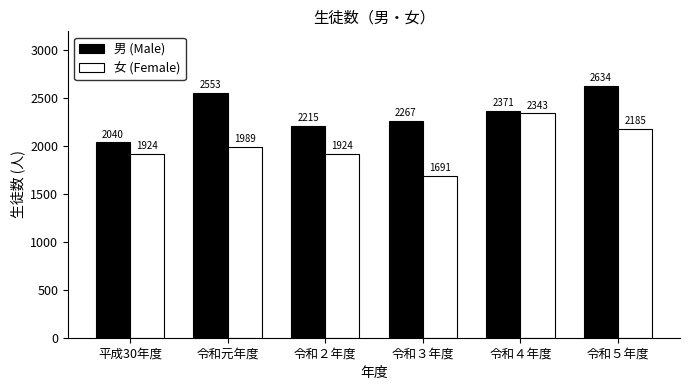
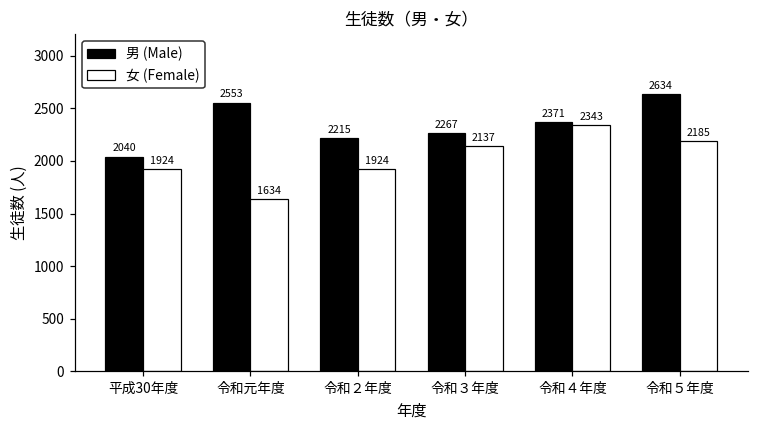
  {
    "男 (Male)": {
      "平成30年度": 2040,
      "令和元年度": 2553,
      "令和２年度": 2215,
      "令和３年度": 2267,
      "令和４年度": 2371,
      "令和５年度": 2634
    },
    "女 (Female)": {
      "平成30年度": 1924,
-     "令和元年度": 1989,
+     "令和元年度": 1634,
      "令和２年度": 1924,
-     "令和３年度": 1691,
+     "令和３年度": 2137,
      "令和４年度": 2343,
      "令和５年度": 2185
    }
  }
